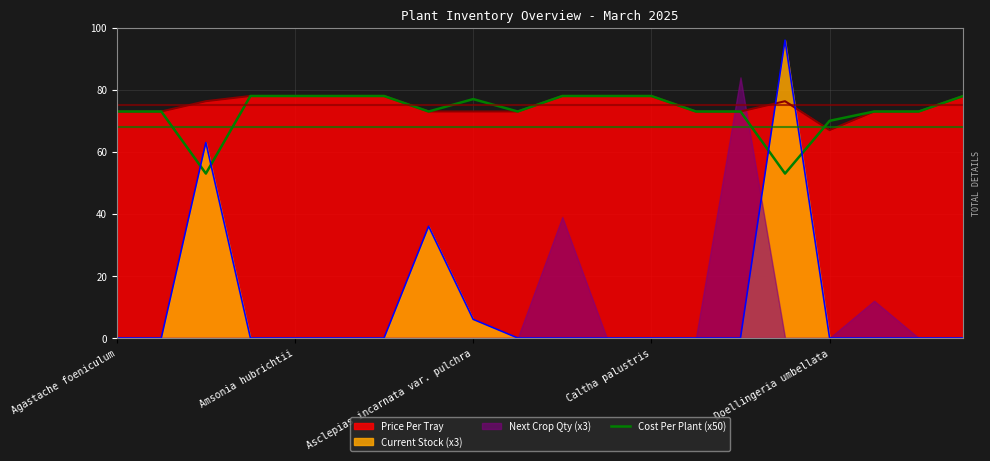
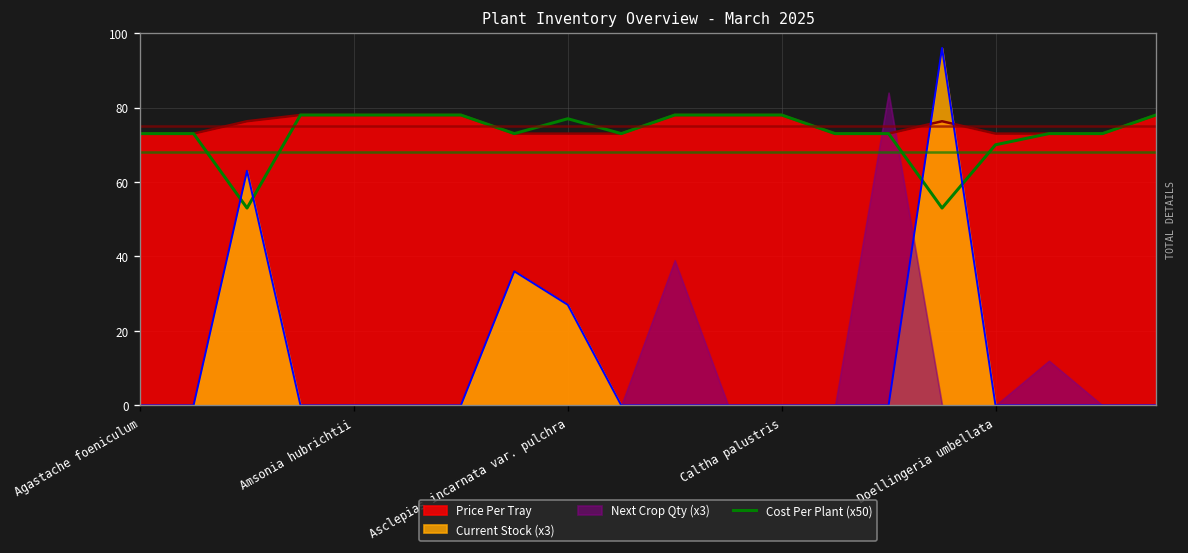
  {
    "Price Per Tray": {
      "Asclepias incarnata var. pulchra": 73,
-     "Doellingeria umbellata": 67
+     "Doellingeria umbellata": 73
    },
    "Current Stock (x3)": {
-     "Asclepias incarnata var. pulchra": 6
+     "Asclepias incarnata var. pulchra": 27
    },
    "Cost Per Plant (x50)": {
      "Asclepias incarnata var. pulchra": 77,
      "Doellingeria umbellata": 70
    },
    "Next Crop Qty (x3)": {
      "Asclepias incarnata var. pulchra": 0
    }
  }
